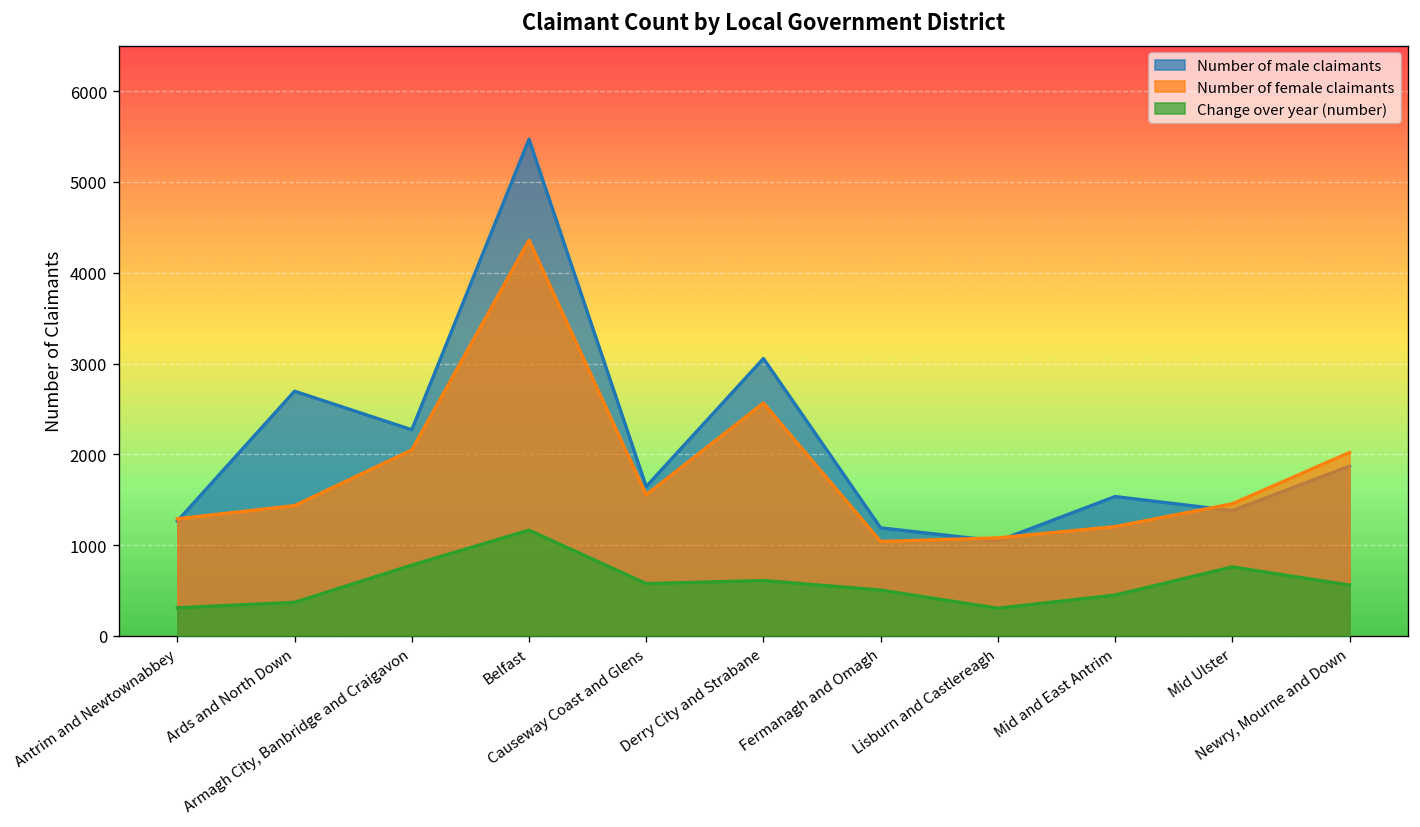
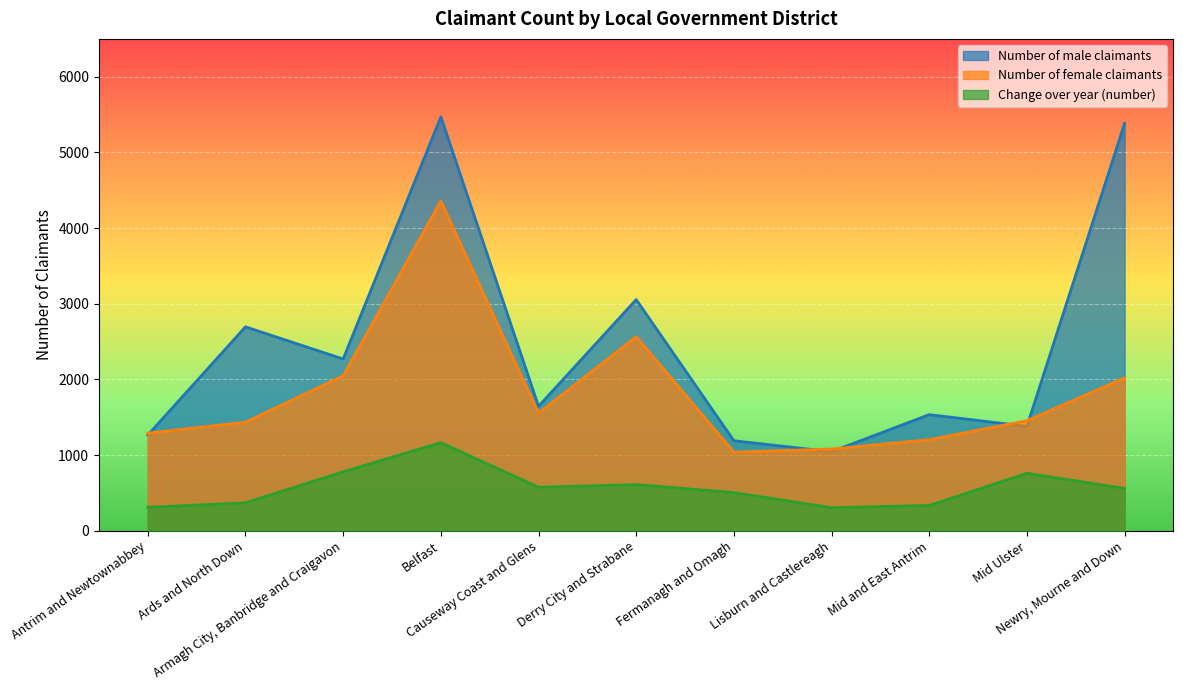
  {
    "Number of male claimants": {
      "Ards and North Down": 2700,
      "Armagh City, Banbridge and Craigavon": 2300,
      "Belfast": 5500,
      "Causeway Coast and Glens": 1600,
      "Derry City and Strabane": 3100,
      "Fermanagh and Omagh": 1200,
      "Lisburn and Castlereagh": 1000,
      "Mid and East Antrim": 1500,
      "Mid Ulster": 1400,
-     "Newry, Mourne and Down": 1900
+     "Newry, Mourne and Down": 5400
    },
    "Number of female claimants": {
      "Ards and North Down": 1400,
      "Armagh City, Banbridge and Craigavon": 2000,
      "Belfast": 4400,
      "Causeway Coast and Glens": 1600,
      "Derry City and Strabane": 2600,
      "Fermanagh and Omagh": 1000,
      "Lisburn and Castlereagh": 1100,
      "Mid and East Antrim": 1200,
      "Mid Ulster": 1500,
      "Newry, Mourne and Down": 2000
    },
    "Change over year (number)": {
      "Antrim and Newtownabbey": 300,
      "Ards and North Down": 400,
      "Armagh City, Banbridge and Craigavon": 800,
      "Belfast": 1200,
      "Causeway Coast and Glens": 600,
      "Derry City and Strabane": 600,
      "Fermanagh and Omagh": 500,
      "Lisburn and Castlereagh": 300,
-     "Mid and East Antrim": 500,
+     "Mid and East Antrim": 300,
      "Mid Ulster": 800,
      "Newry, Mourne and Down": 600
    }
  }
